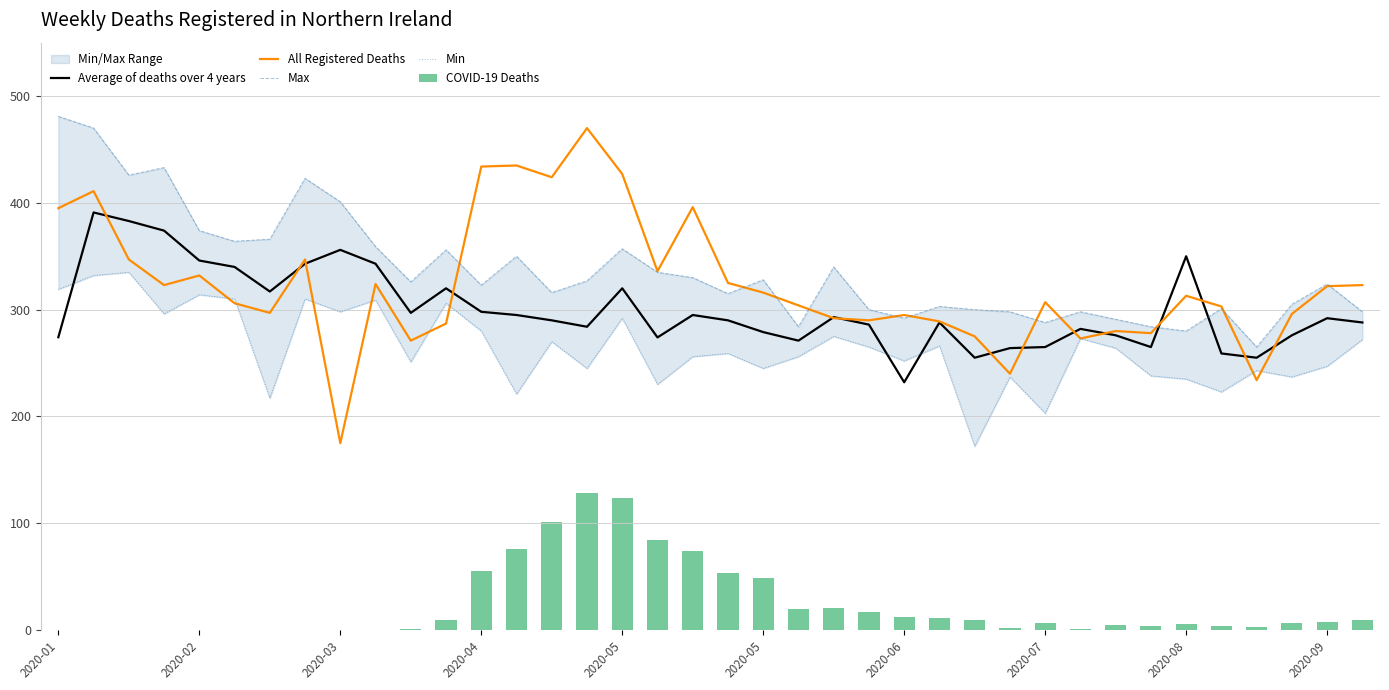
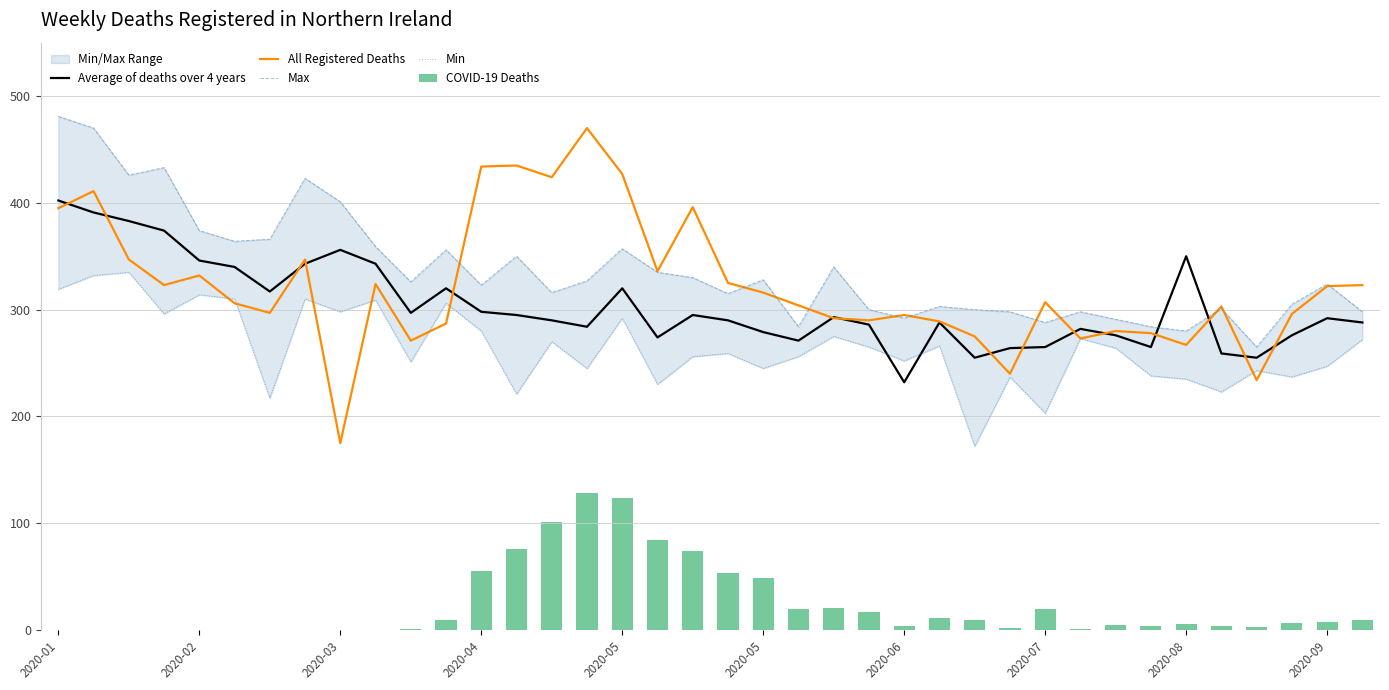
  {
    "Average of deaths over 4 years": {
-     "2020-01": 274,
+     "2020-01": 402,
      "2020-02": 346,
      "2020-03": 356,
      "2020-04": 298,
      "2020-06": 232,
      "2020-07": 265,
      "2020-08": 350,
      "2020-09": 292
    },
    "COVID-19 Deaths": {
      "2020-01": 0,
      "2020-02": 0,
      "2020-03": 0,
      "2020-04": 55,
-     "2020-06": 12,
-     "2020-07": 7,
+     "2020-06": 4,
+     "2020-07": 20,
      "2020-08": 6,
      "2020-09": 8
    },
    "All Registered Deaths": {
      "2020-01": 395,
      "2020-02": 332,
      "2020-03": 175,
      "2020-04": 434,
      "2020-06": 295,
      "2020-07": 307,
-     "2020-08": 313
+     "2020-08": 267
    }
  }
